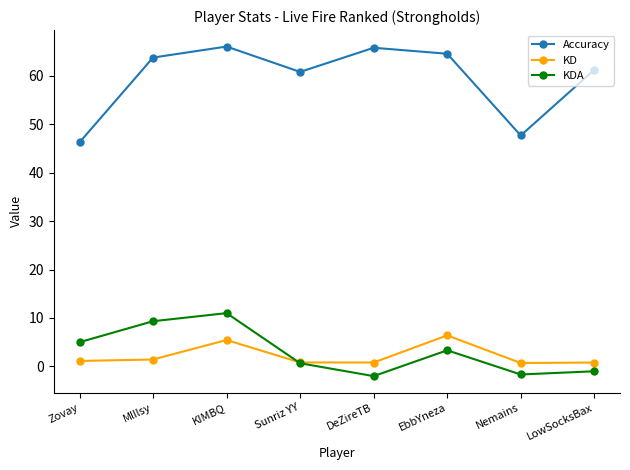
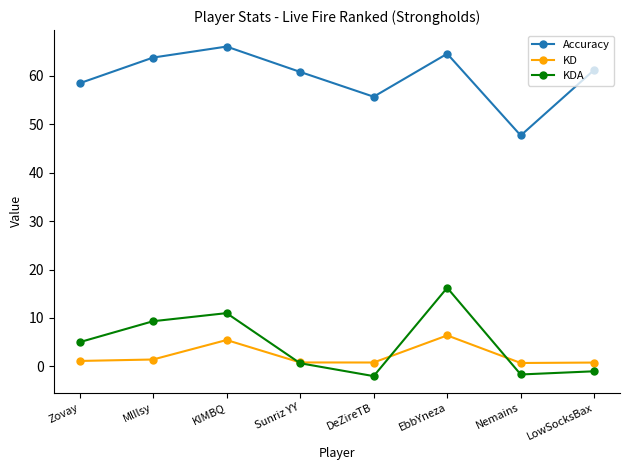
  {
    "Accuracy": {
-     "Zovay": 46,
+     "Zovay": 58,
      "MlIlsy": 64,
      "KIMBQ": 66,
      "Sunriz YY": 61,
-     "DeZireTB": 66,
+     "DeZireTB": 56,
      "EbbYneza": 65,
      "Nemains": 48
    },
    "KD": {
      "Zovay": 1,
      "MlIlsy": 1,
      "KIMBQ": 5,
      "DeZireTB": 1,
      "EbbYneza": 6,
      "Nemains": 1,
      "LowSocksBax": 1
    },
    "KDA": {
      "Zovay": 5,
      "MlIlsy": 9,
      "KIMBQ": 11,
      "DeZireTB": -2,
-     "EbbYneza": 3,
+     "EbbYneza": 16,
      "Nemains": -2,
      "LowSocksBax": -1
    }
  }
